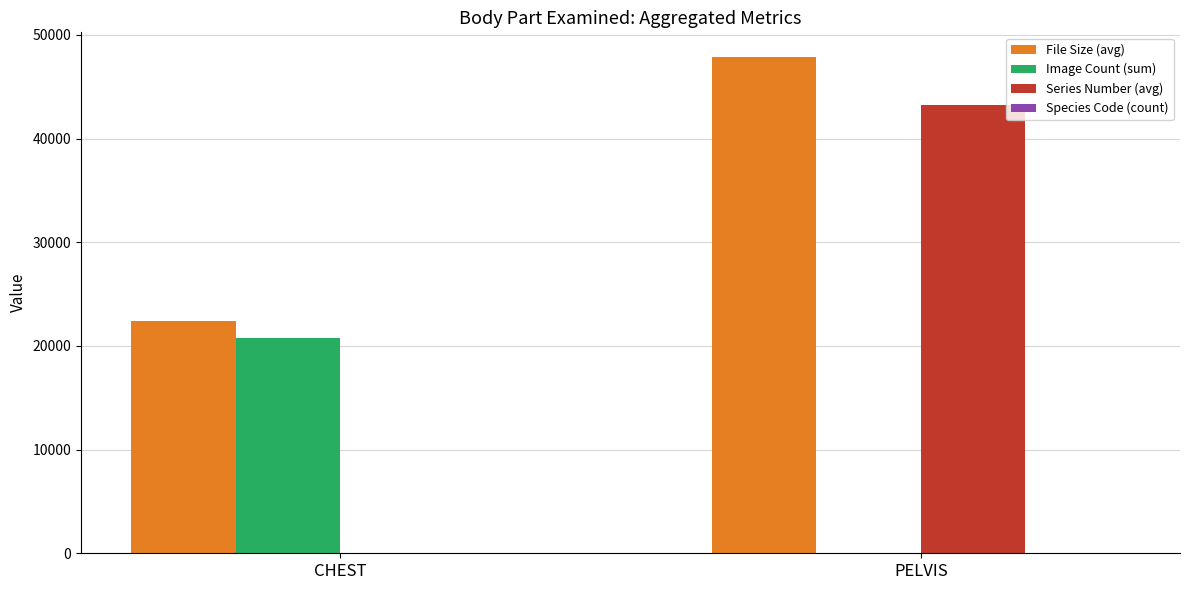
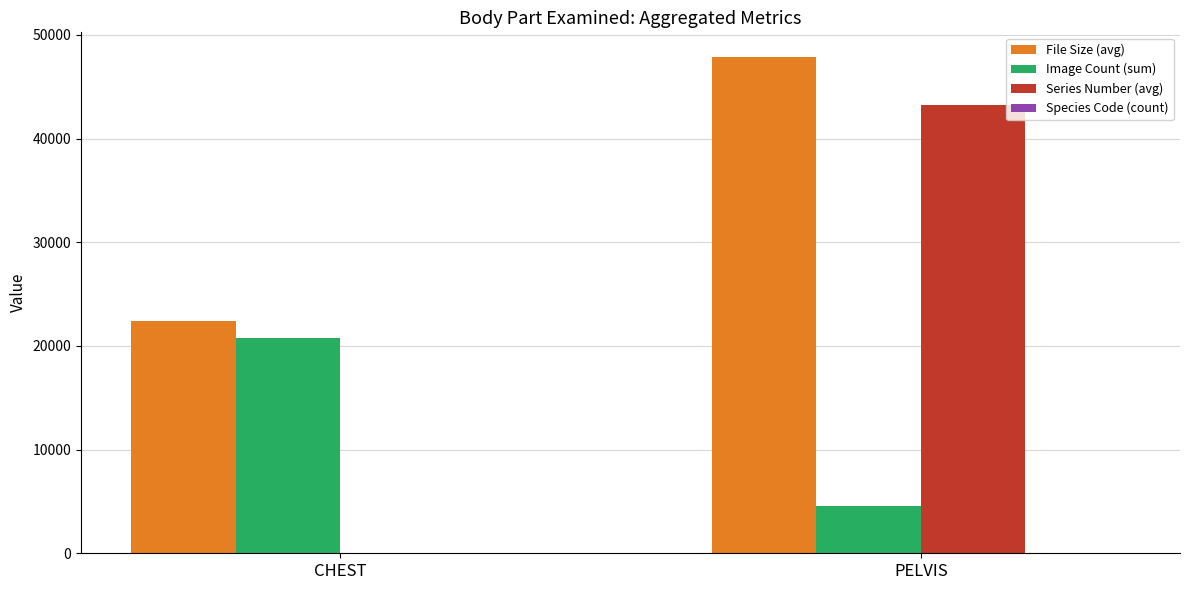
  {
    "File Size (avg)": {
      "CHEST": 22400,
      "PELVIS": 47900
    },
    "Image Count (sum)": {
      "CHEST": 20700,
-     "PELVIS": 0
+     "PELVIS": 4600
    },
    "Series Number (avg)": {
      "PELVIS": 43200
    }
  }
